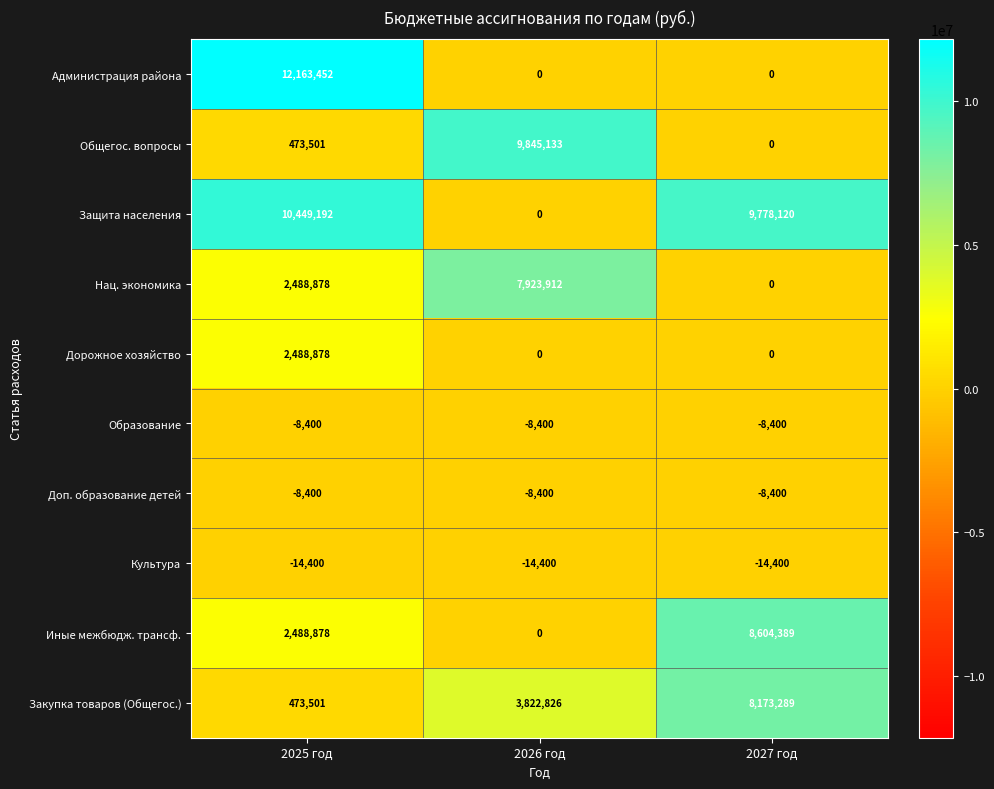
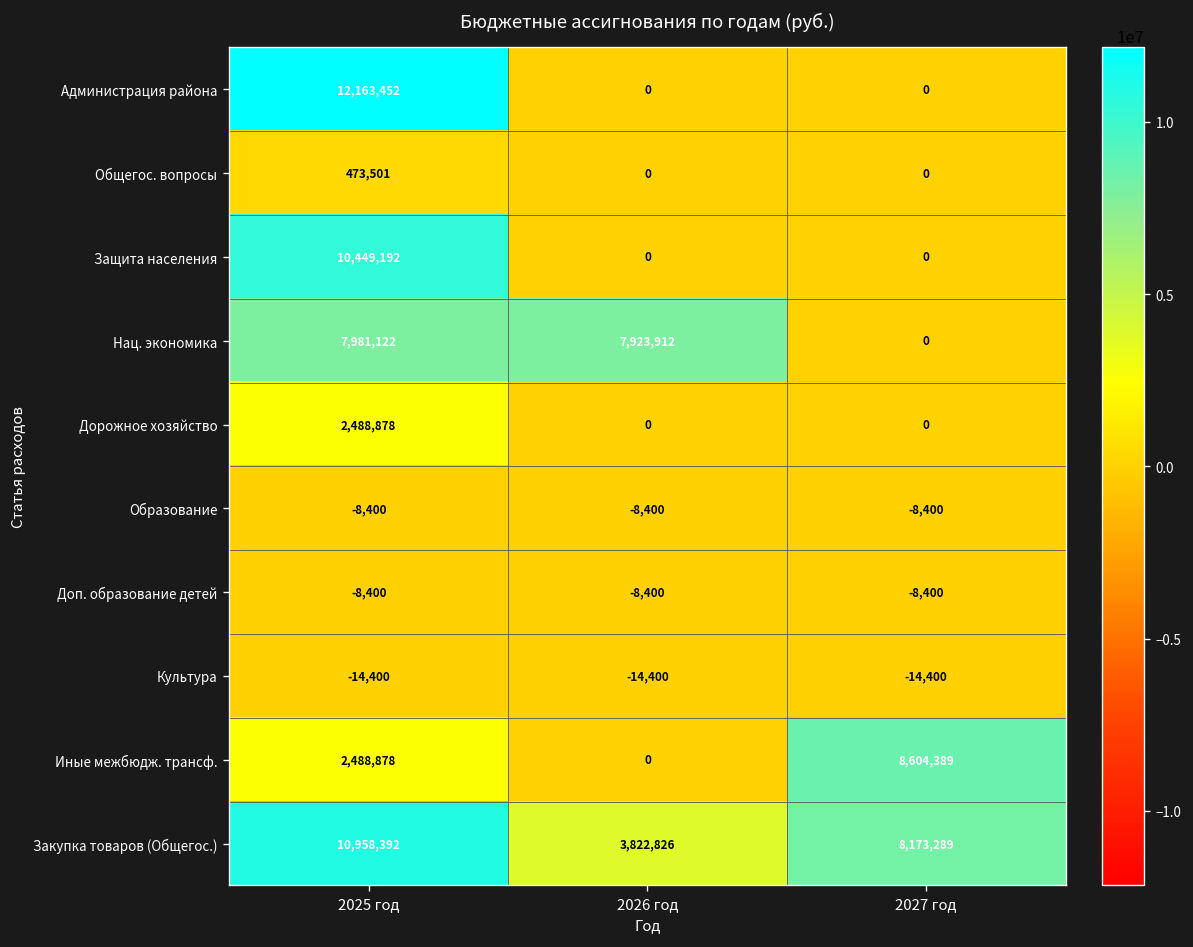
  {
    "Администрация района": {
      "2025 год": "12,163,452",
      "2026 год": "0",
      "2027 год": "0"
    },
    "Общегос. вопросы": {
      "2025 год": "473,501",
-     "2026 год": "9,845,133",
+     "2026 год": "0",
      "2027 год": "0"
    },
    "Защита населения": {
      "2025 год": "10,449,192",
      "2026 год": "0",
-     "2027 год": "9,778,120"
+     "2027 год": "0"
    },
    "Нац. экономика": {
-     "2025 год": "2,488,878",
+     "2025 год": "7,981,122",
      "2026 год": "7,923,912",
      "2027 год": "0"
    },
    "Дорожное хозяйство": {
      "2025 год": "2,488,878",
      "2026 год": "0",
      "2027 год": "0"
    },
    "Образование": {
      "2025 год": "-8,400",
      "2026 год": "-8,400",
      "2027 год": "-8,400"
    },
    "Доп. образование детей": {
      "2025 год": "-8,400",
      "2026 год": "-8,400",
      "2027 год": "-8,400"
    },
    "Культура": {
      "2025 год": "-14,400",
      "2026 год": "-14,400",
      "2027 год": "-14,400"
    },
    "Иные межбюдж. трансф.": {
      "2025 год": "2,488,878",
      "2026 год": "0",
      "2027 год": "8,604,389"
    },
    "Закупка товаров (Общегос.)": {
-     "2025 год": "473,501",
+     "2025 год": "10,958,392",
      "2026 год": "3,822,826",
      "2027 год": "8,173,289"
    }
  }
